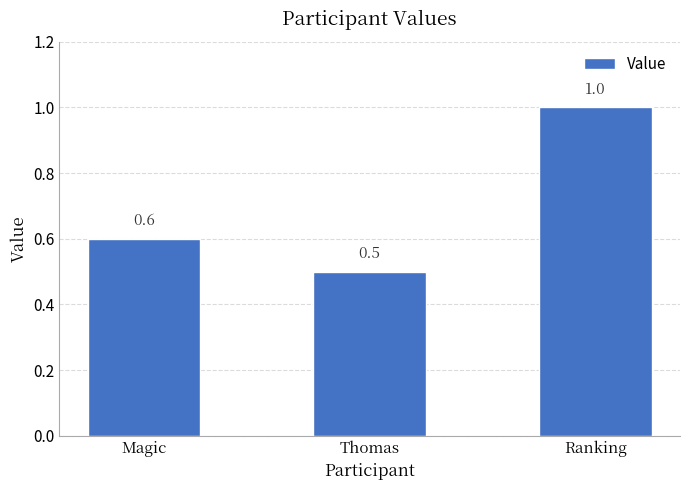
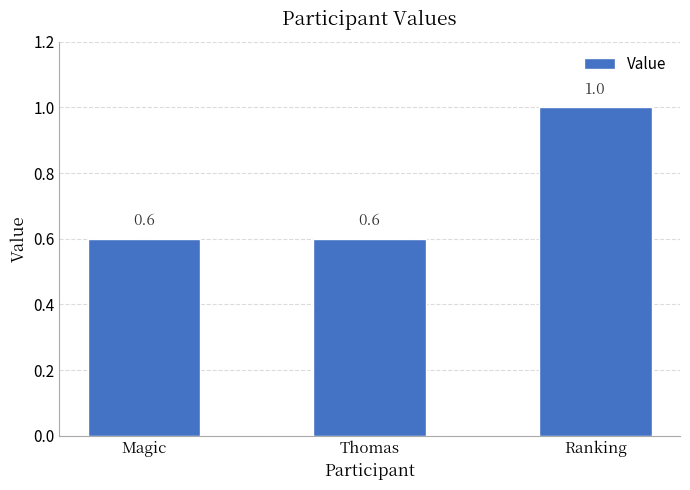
  {
    "Magic": 0.6,
-   "Thomas": 0.5,
+   "Thomas": 0.6,
    "Ranking": 1.0
  }
